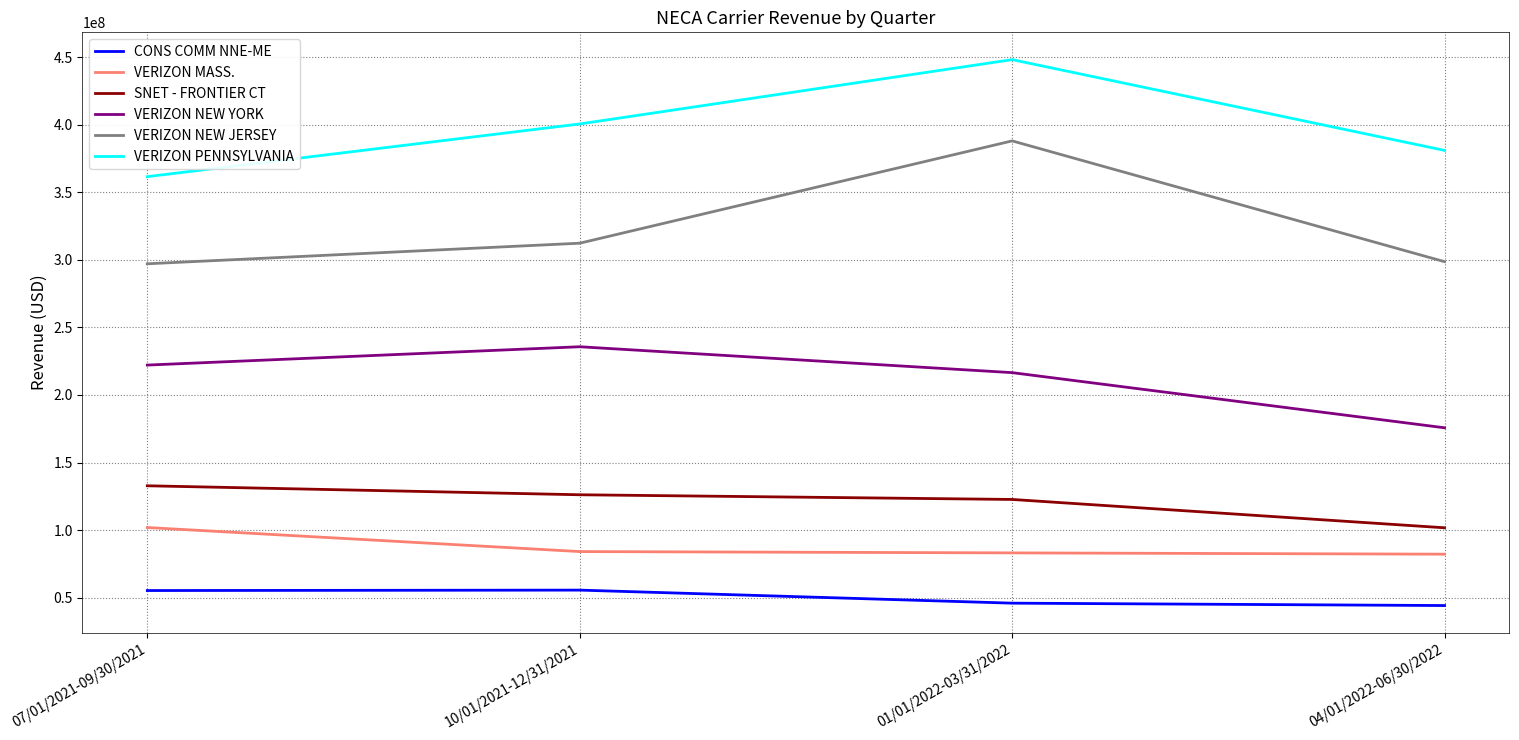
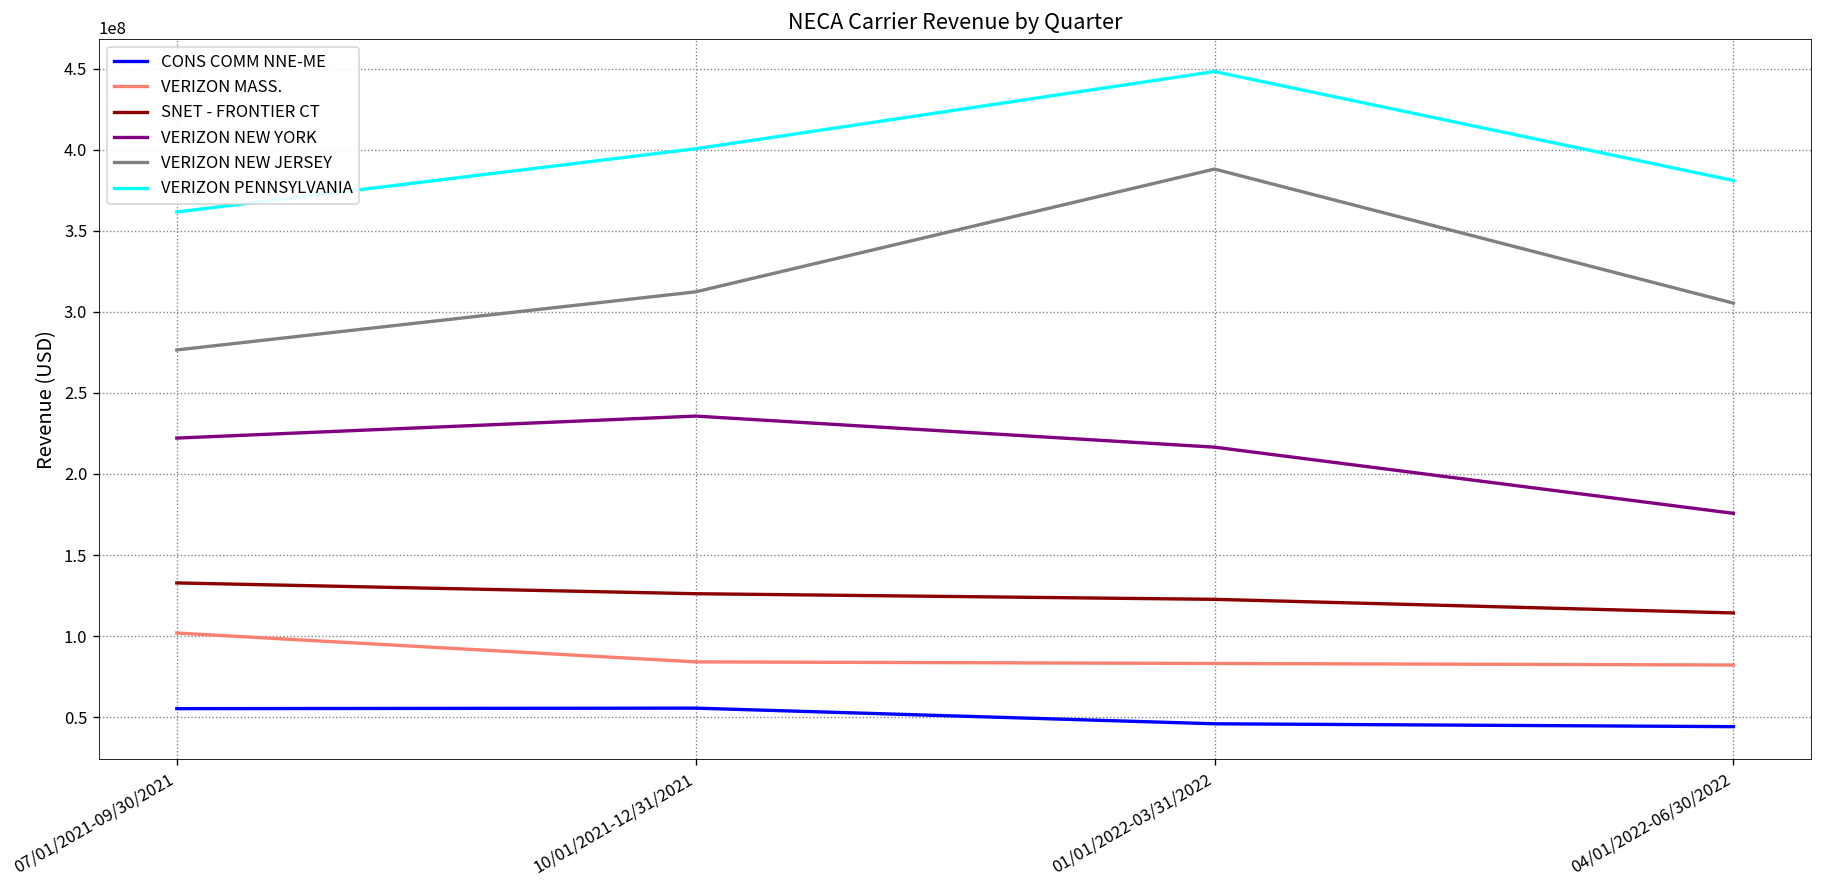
  {
    "CONS COMM NNE-ME": {
      "07/01/2021-09/30/2021": 55000000,
      "10/01/2021-12/31/2021": 56000000,
      "01/01/2022-03/31/2022": 46000000,
      "04/01/2022-06/30/2022": 44000000
    },
    "VERIZON MASS.": {
      "07/01/2021-09/30/2021": 102000000,
      "10/01/2021-12/31/2021": 84000000,
      "01/01/2022-03/31/2022": 83000000,
      "04/01/2022-06/30/2022": 82000000
    },
    "SNET - FRONTIER CT": {
      "07/01/2021-09/30/2021": 133000000,
      "10/01/2021-12/31/2021": 126000000,
      "01/01/2022-03/31/2022": 123000000,
-     "04/01/2022-06/30/2022": 102000000
+     "04/01/2022-06/30/2022": 114000000
    },
    "VERIZON NEW YORK": {
      "07/01/2021-09/30/2021": 222000000,
      "10/01/2021-12/31/2021": 236000000,
      "01/01/2022-03/31/2022": 217000000,
      "04/01/2022-06/30/2022": 176000000
    },
    "VERIZON NEW JERSEY": {
-     "07/01/2021-09/30/2021": 297000000,
+     "07/01/2021-09/30/2021": 276000000,
      "10/01/2021-12/31/2021": 312000000,
      "01/01/2022-03/31/2022": 388000000,
-     "04/01/2022-06/30/2022": 299000000
+     "04/01/2022-06/30/2022": 305000000
    },
    "VERIZON PENNSYLVANIA": {
      "07/01/2021-09/30/2021": 362000000,
      "10/01/2021-12/31/2021": 401000000,
      "01/01/2022-03/31/2022": 448000000,
      "04/01/2022-06/30/2022": 381000000
    }
  }
